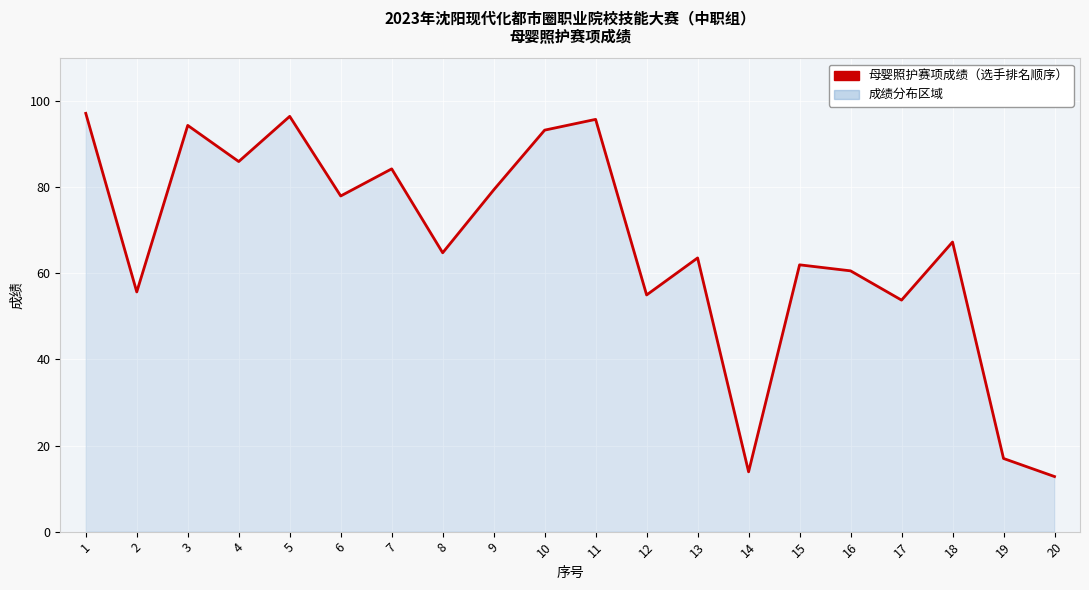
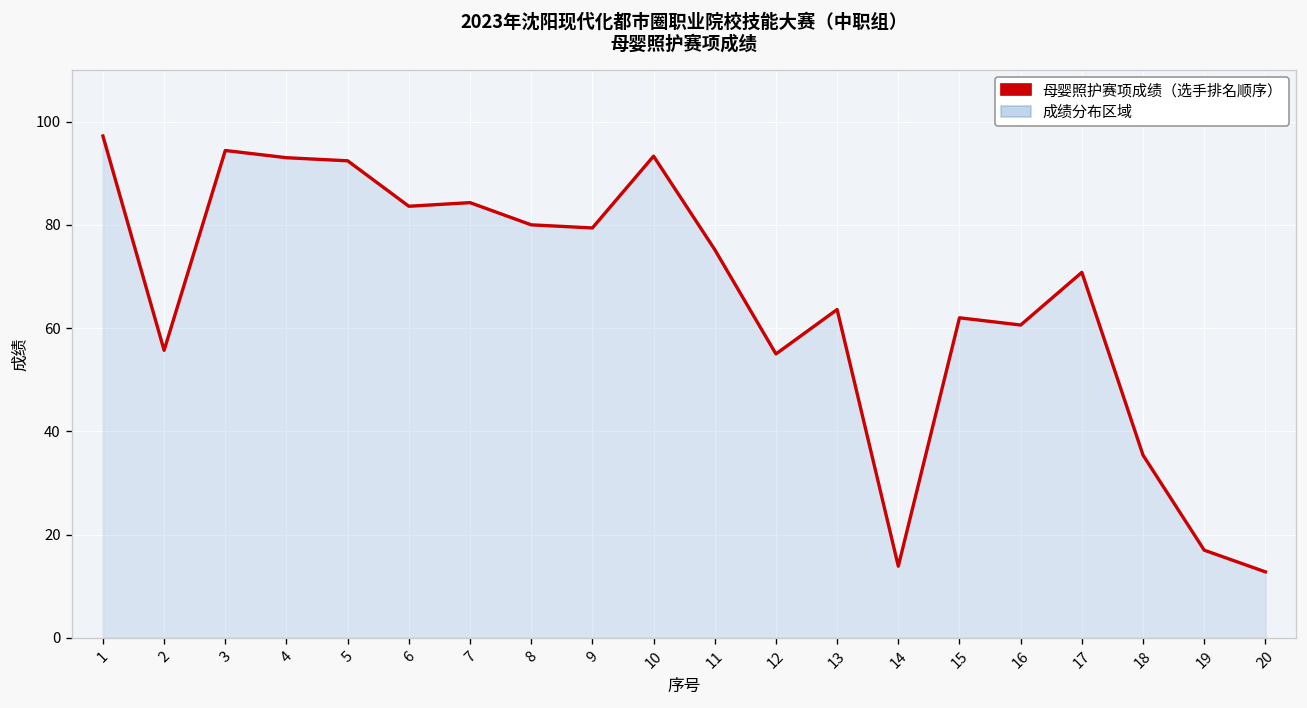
  {
    "1": 97,
    "2": 56,
    "3": 94,
-   "4": 86,
-   "5": 97,
-   "6": 78,
+   "4": 93,
+   "5": 92,
+   "6": 84,
    "7": 84,
-   "8": 65,
+   "8": 80,
    "9": 79,
    "10": 93,
-   "11": 96,
+   "11": 75,
    "12": 55,
    "13": 64,
    "14": 14,
    "15": 62,
    "16": 61,
-   "17": 54,
-   "18": 67,
+   "17": 71,
+   "18": 35,
    "19": 17,
    "20": 13
  }
